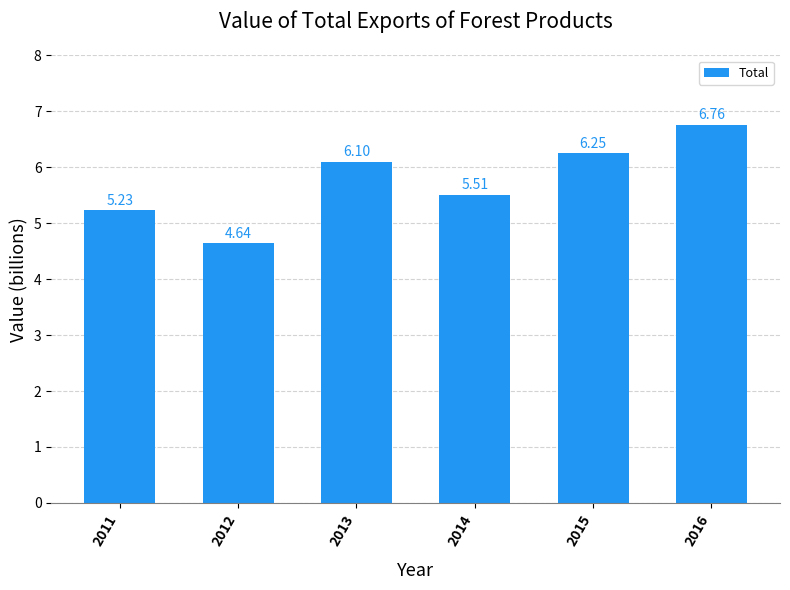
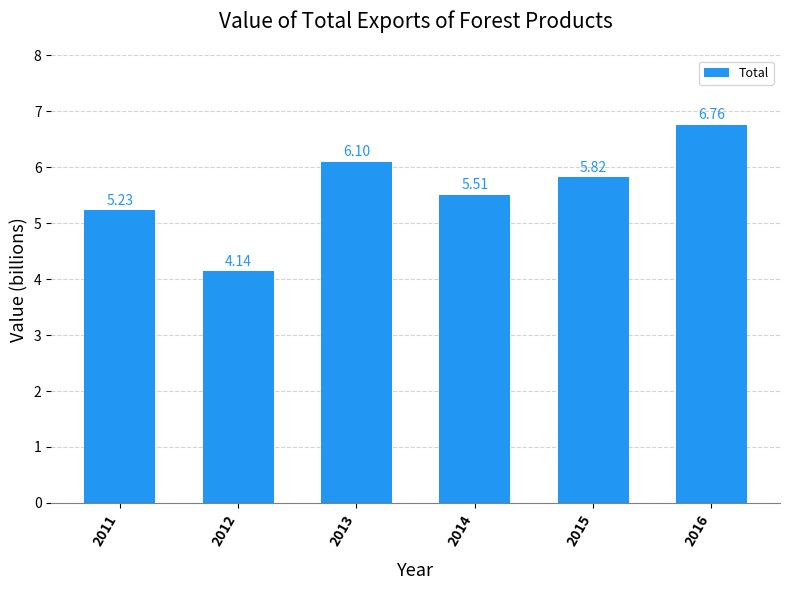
  {
    "2011": 5.23,
-   "2012": 4.64,
+   "2012": 4.14,
    "2013": 6.10,
    "2014": 5.51,
-   "2015": 6.25,
+   "2015": 5.82,
    "2016": 6.76
  }
